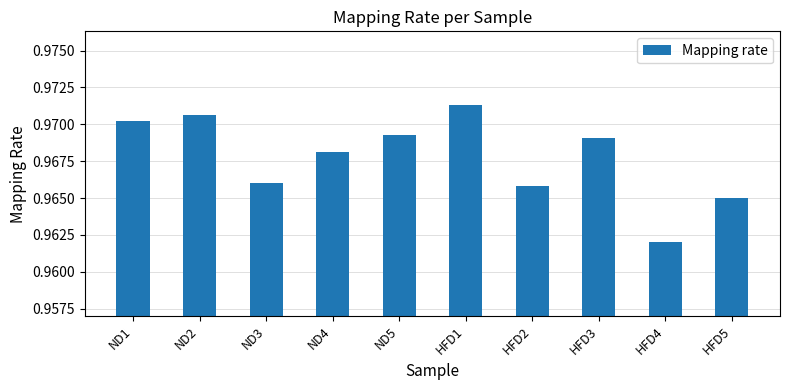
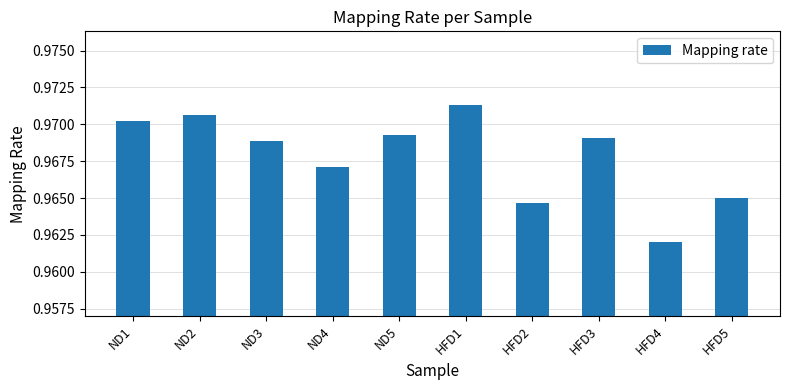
  {
    "ND1": 0.9702,
    "ND2": 0.9706,
-   "ND3": 0.9660,
-   "ND4": 0.9681,
+   "ND3": 0.9689,
+   "ND4": 0.9671,
    "ND5": 0.9693,
    "HFD1": 0.9713,
-   "HFD2": 0.9658,
+   "HFD2": 0.9647,
    "HFD3": 0.9691,
    "HFD4": 0.9620,
    "HFD5": 0.9650
  }
